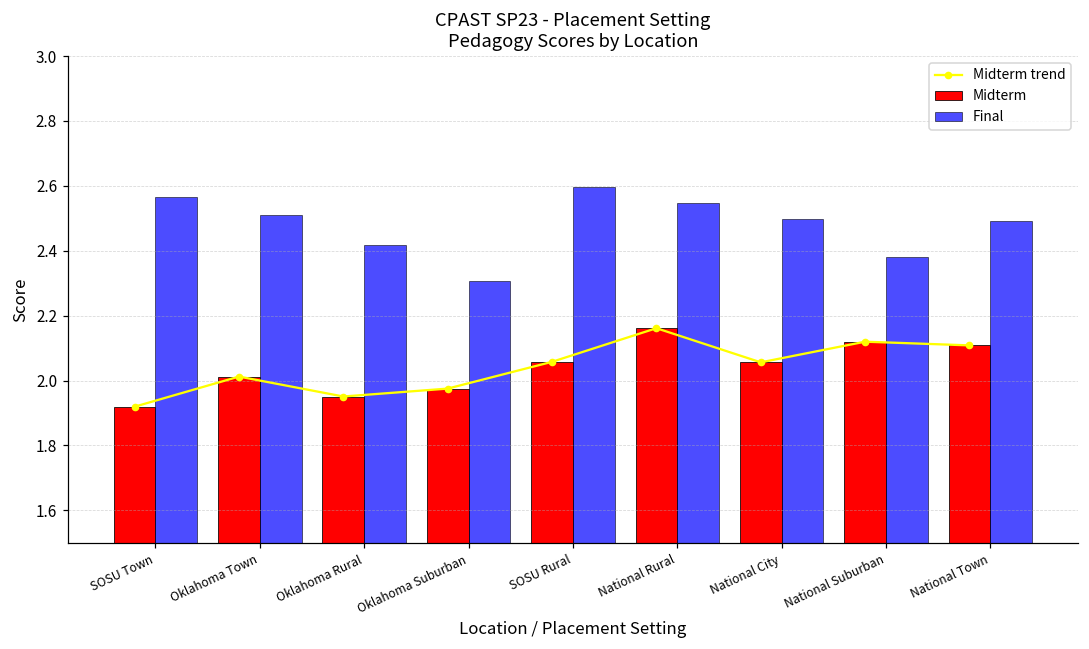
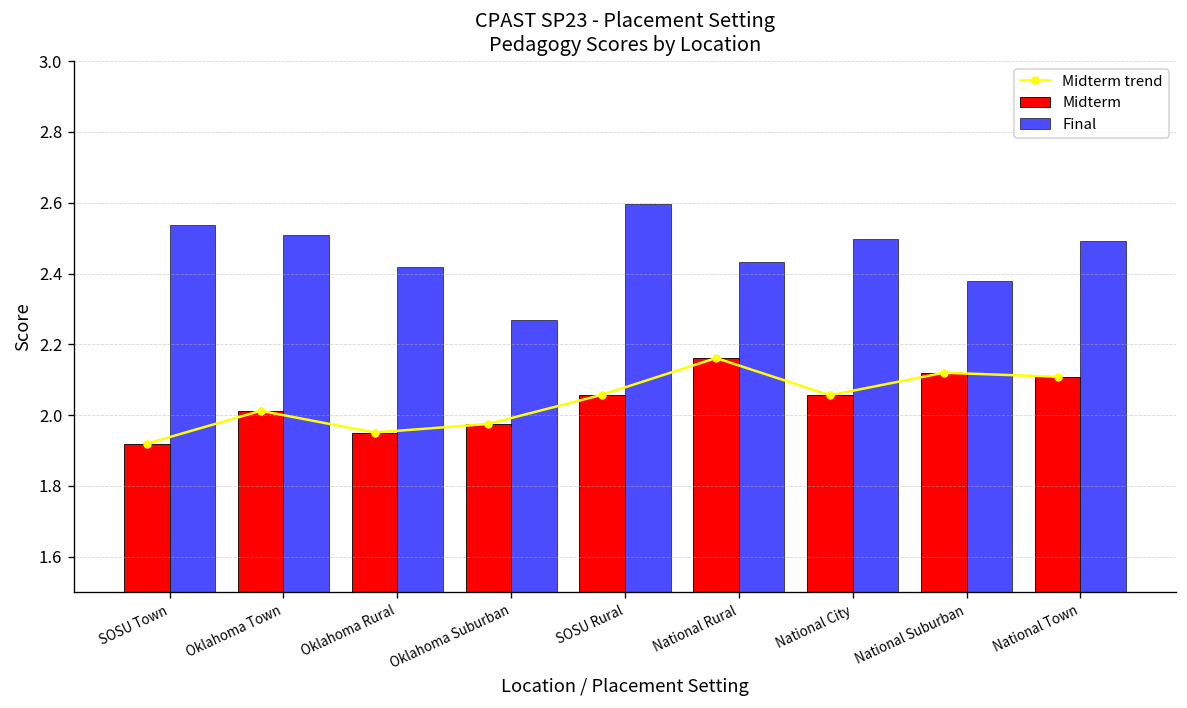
  {
    "Midterm": {
      "SOSU Town": 1.92,
      "Oklahoma Town": 2.01,
      "Oklahoma Rural": 1.95,
      "Oklahoma Suburban": 1.98,
      "SOSU Rural": 2.06,
      "National Rural": 2.16,
      "National City": 2.06,
      "National Suburban": 2.12,
      "National Town": 2.11
    },
    "Final": {
-     "SOSU Town": 2.57,
+     "SOSU Town": 2.54,
      "Oklahoma Town": 2.51,
      "Oklahoma Rural": 2.42,
-     "Oklahoma Suburban": 2.31,
+     "Oklahoma Suburban": 2.27,
      "SOSU Rural": 2.60,
-     "National Rural": 2.55,
+     "National Rural": 2.43,
      "National City": 2.50,
      "National Suburban": 2.38,
      "National Town": 2.49
    }
  }
